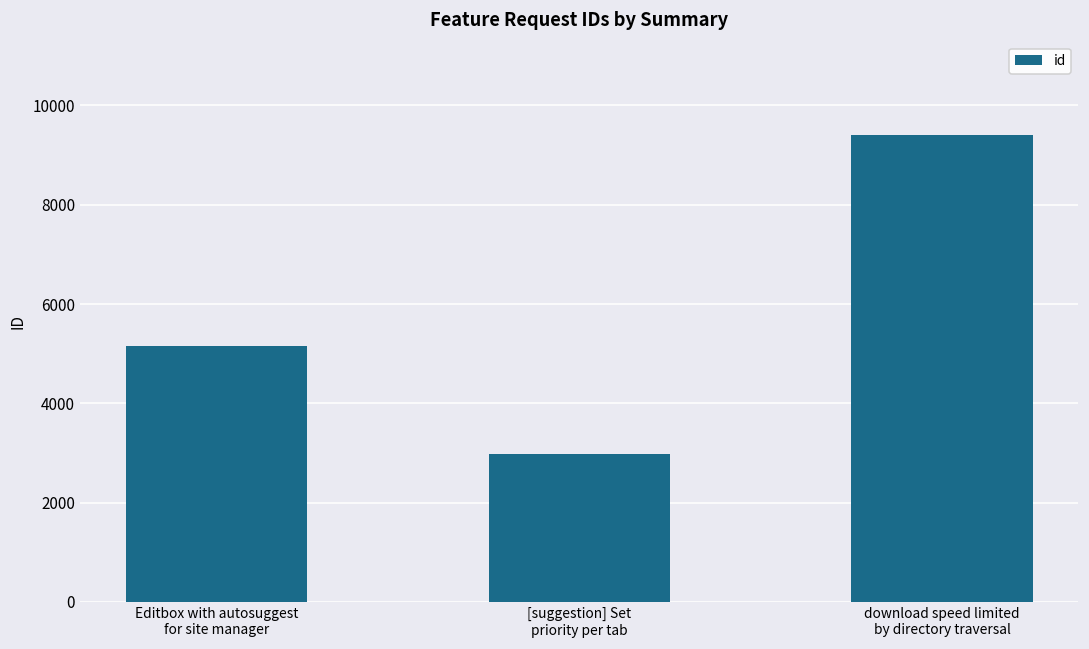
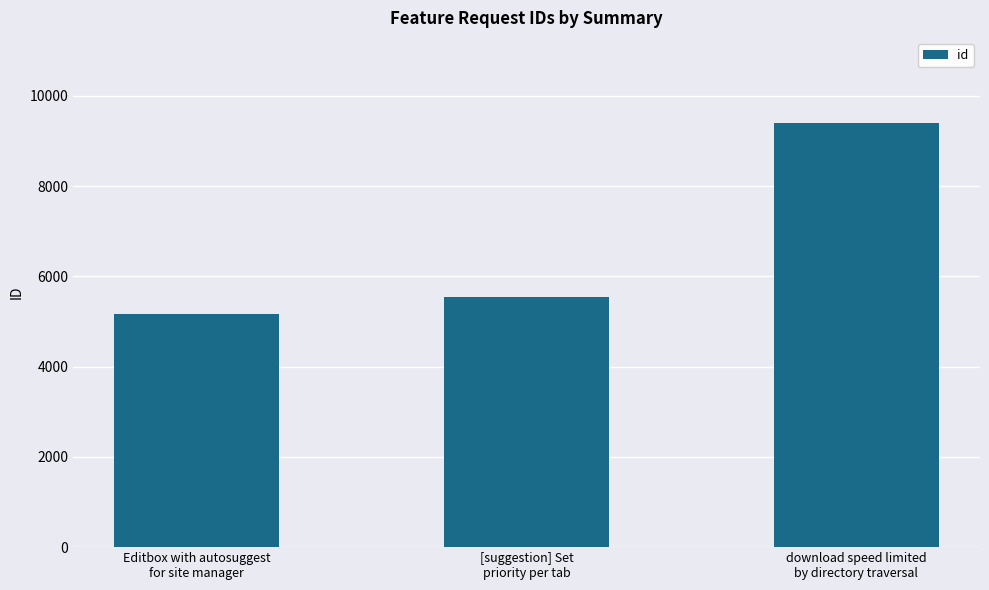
  {
    "Editbox with autosuggest for site manager": 5200,
-   "[suggestion] Set priority per tab": 3000,
+   "[suggestion] Set priority per tab": 5500,
    "download speed limited by directory traversal": 9400
  }
